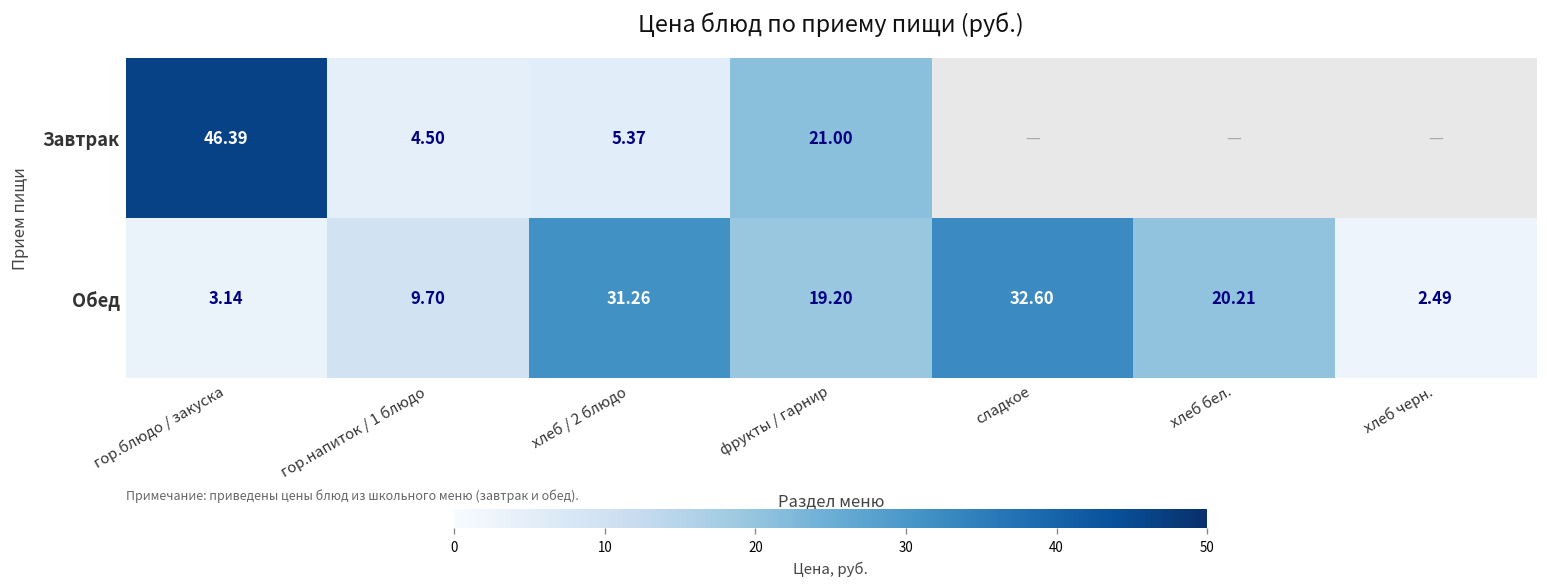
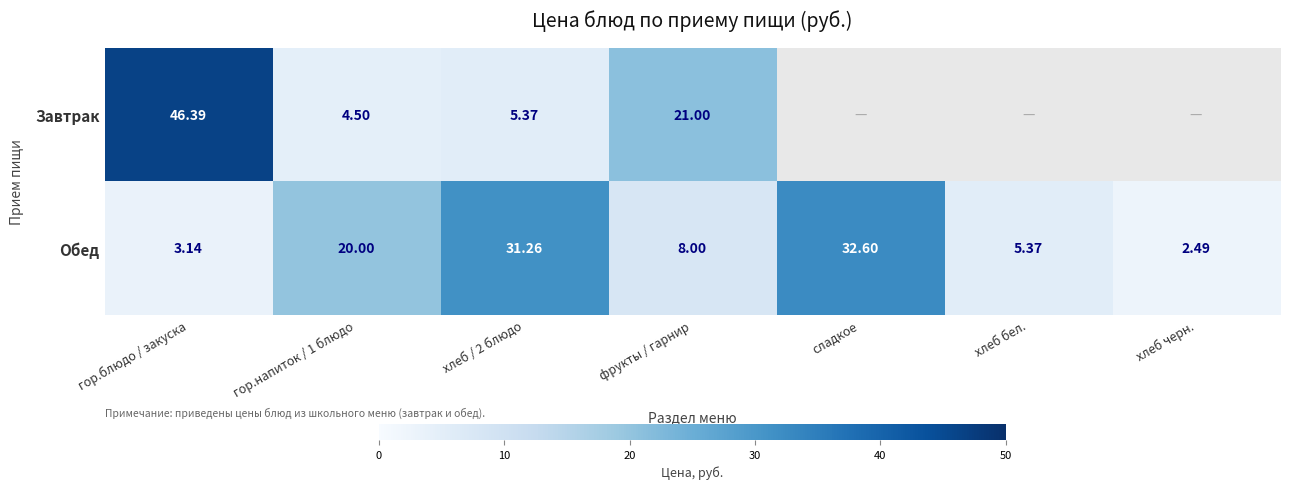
  {
    "Завтрак": {
      "гор.блюдо / закуска": 46.39,
      "гор.напиток / 1 блюдо": 4.50,
      "хлеб / 2 блюдо": 5.37,
      "фрукты / гарнир": 21.00
    },
    "Обед": {
      "гор.блюдо / закуска": 3.14,
-     "гор.напиток / 1 блюдо": 9.70,
+     "гор.напиток / 1 блюдо": 20.00,
      "хлеб / 2 блюдо": 31.26,
-     "фрукты / гарнир": 19.20,
+     "фрукты / гарнир": 8.00,
      "сладкое": 32.60,
-     "хлеб бел.": 20.21,
+     "хлеб бел.": 5.37,
      "хлеб черн.": 2.49
    }
  }
